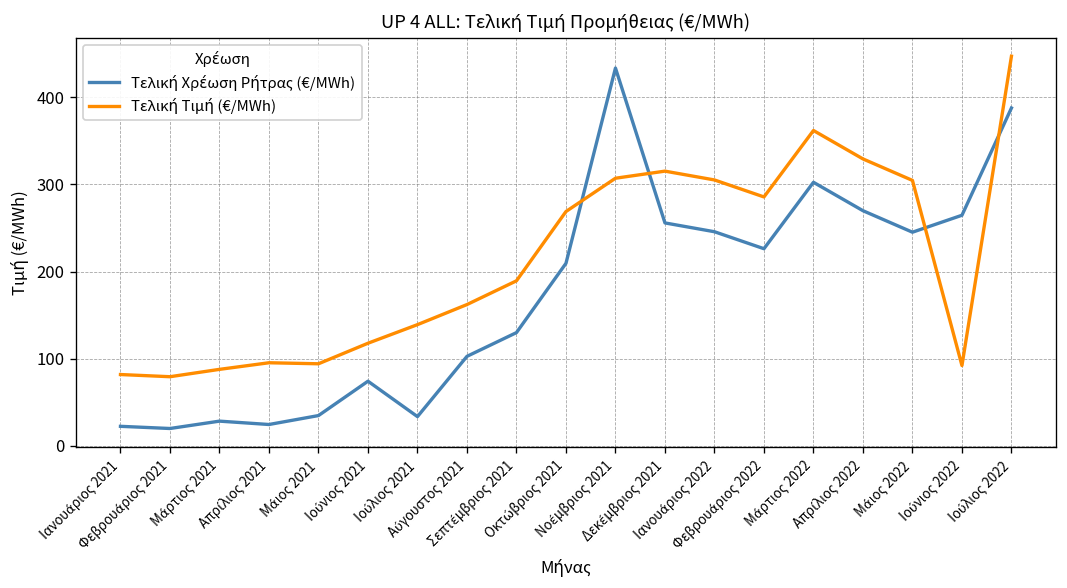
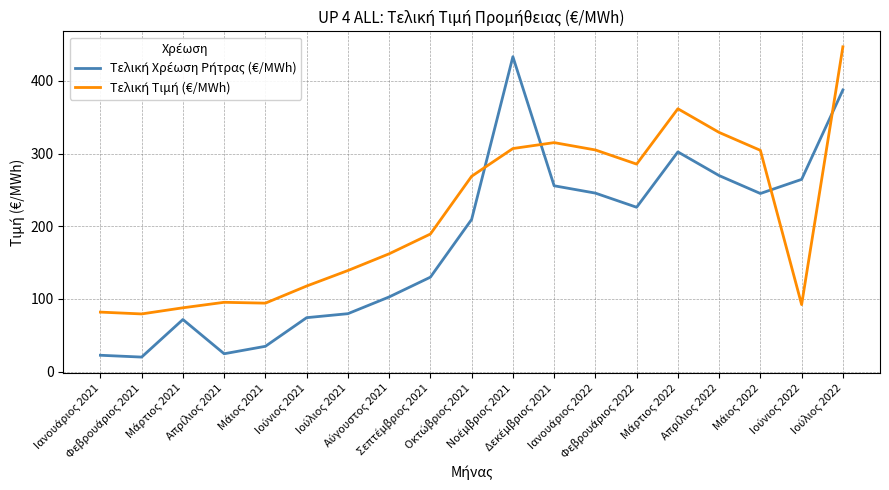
  {
    "Τελική Χρέωση Ρήτρας (€/MWh)": {
      "Ιανουάριος 2021": 20,
      "Φεβρουάριος 2021": 20,
-     "Μάρτιος 2021": 30,
+     "Μάρτιος 2021": 70,
      "Απρίλιος 2021": 20,
      "Μάιος 2021": 30,
      "Ιούνιος 2021": 70,
-     "Ιούλιος 2021": 30,
+     "Ιούλιος 2021": 80,
      "Αύγουστος 2021": 100,
      "Σεπτέμβριος 2021": 130,
      "Οκτώβριος 2021": 210,
      "Νοέμβριος 2021": 430,
      "Δεκέμβριος 2021": 260,
      "Ιανουάριος 2022": 250,
      "Φεβρουάριος 2022": 230,
      "Μάρτιος 2022": 300,
      "Απρίλιος 2022": 270,
      "Μάιος 2022": 250,
      "Ιούνιος 2022": 260,
      "Ιούλιος 2022": 390
    },
    "Τελική Τιμή (€/MWh)": {
      "Ιανουάριος 2021": 80,
      "Φεβρουάριος 2021": 80,
      "Μάρτιος 2021": 90,
      "Απρίλιος 2021": 100,
      "Μάιος 2021": 90,
      "Ιούνιος 2021": 120,
      "Ιούλιος 2021": 140,
      "Αύγουστος 2021": 160,
      "Σεπτέμβριος 2021": 190,
      "Οκτώβριος 2021": 270,
      "Νοέμβριος 2021": 310,
      "Δεκέμβριος 2021": 320,
      "Ιανουάριος 2022": 310,
      "Φεβρουάριος 2022": 290,
      "Μάρτιος 2022": 360,
      "Απρίλιος 2022": 330,
      "Μάιος 2022": 300,
      "Ιούνιος 2022": 90,
      "Ιούλιος 2022": 450
    }
  }
